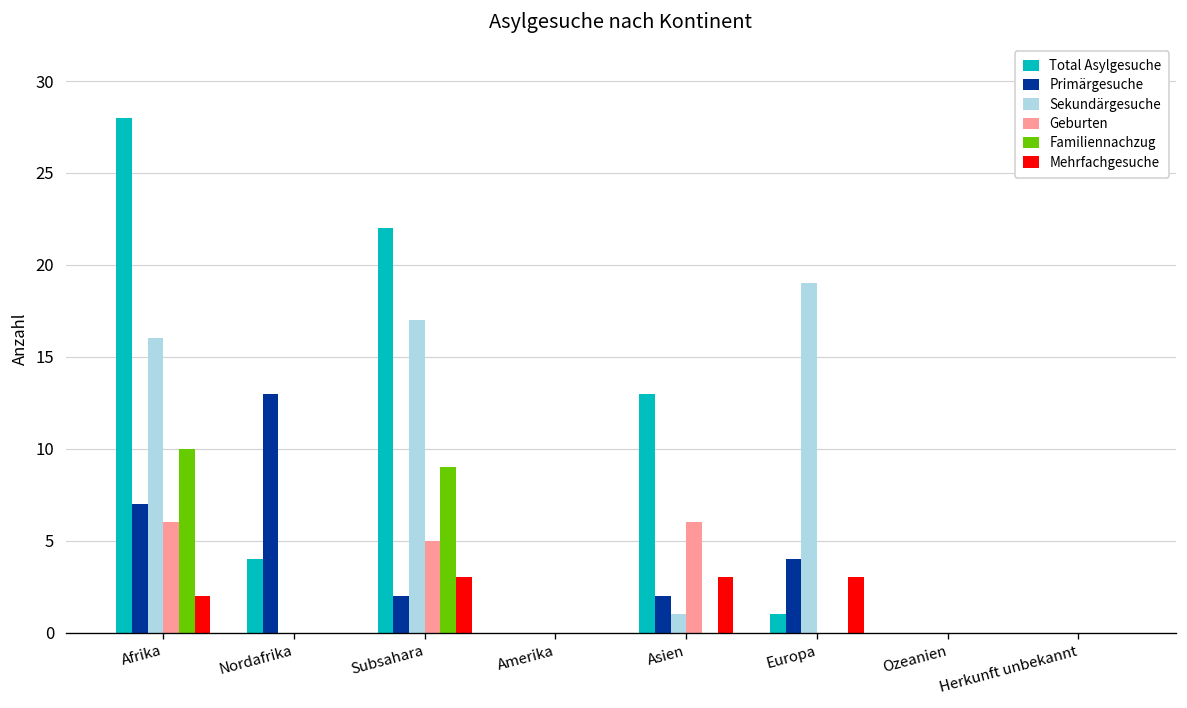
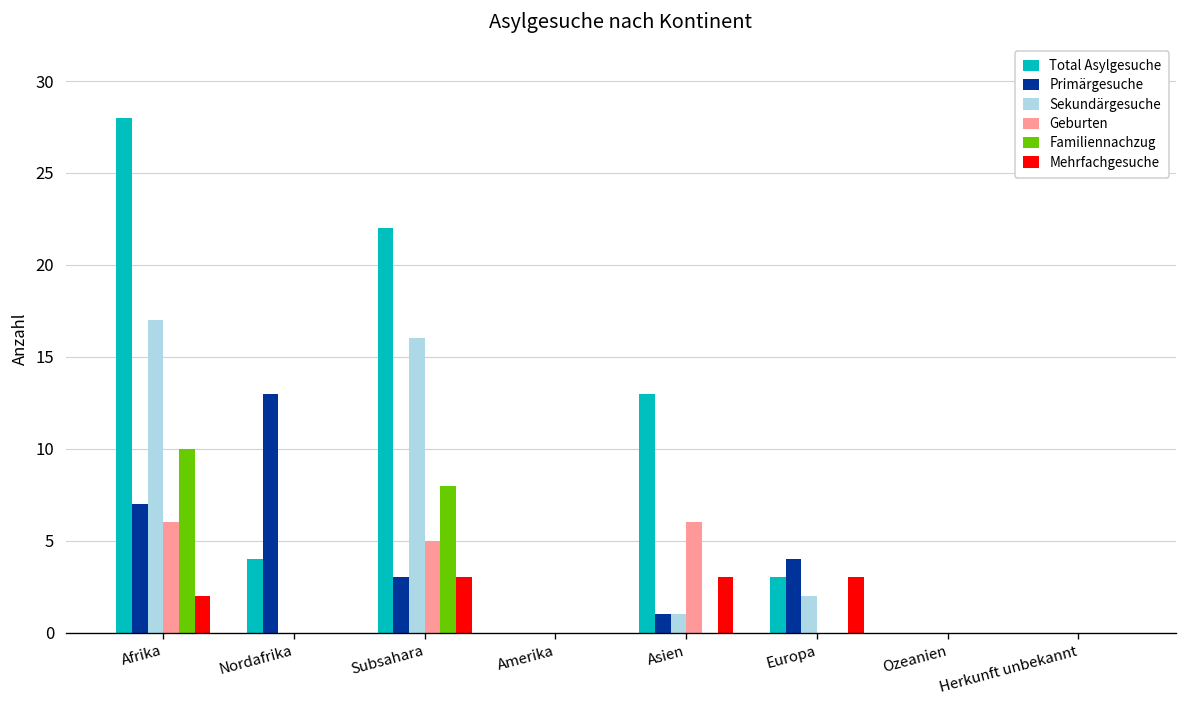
  {
    "Total Asylgesuche": {
      "Afrika": 28,
      "Nordafrika": 4,
      "Subsahara": 22,
      "Amerika": 0,
      "Asien": 13,
-     "Europa": 1,
+     "Europa": 3,
      "Ozeanien": 0,
      "Herkunft unbekannt": 0
    },
    "Primärgesuche": {
      "Afrika": 7,
      "Nordafrika": 13,
-     "Subsahara": 2,
+     "Subsahara": 3,
      "Amerika": 0,
-     "Asien": 2,
+     "Asien": 1,
      "Europa": 4,
      "Ozeanien": 0,
      "Herkunft unbekannt": 0
    },
    "Sekundärgesuche": {
-     "Afrika": 16,
+     "Afrika": 17,
      "Nordafrika": 0,
-     "Subsahara": 17,
+     "Subsahara": 16,
      "Amerika": 0,
      "Asien": 1,
-     "Europa": 19,
+     "Europa": 2,
      "Ozeanien": 0,
      "Herkunft unbekannt": 0
    },
    "Geburten": {
      "Afrika": 6,
      "Nordafrika": 0,
      "Subsahara": 5,
      "Amerika": 0,
      "Asien": 6,
      "Europa": 0,
      "Ozeanien": 0,
      "Herkunft unbekannt": 0
    },
    "Familiennachzug": {
      "Afrika": 10,
      "Nordafrika": 0,
-     "Subsahara": 9,
+     "Subsahara": 8,
      "Amerika": 0,
      "Asien": 0,
      "Europa": 0,
      "Ozeanien": 0,
      "Herkunft unbekannt": 0
    },
    "Mehrfachgesuche": {
      "Afrika": 2,
      "Nordafrika": 0,
      "Subsahara": 3,
      "Amerika": 0,
      "Asien": 3,
      "Europa": 3,
      "Ozeanien": 0,
      "Herkunft unbekannt": 0
    }
  }
